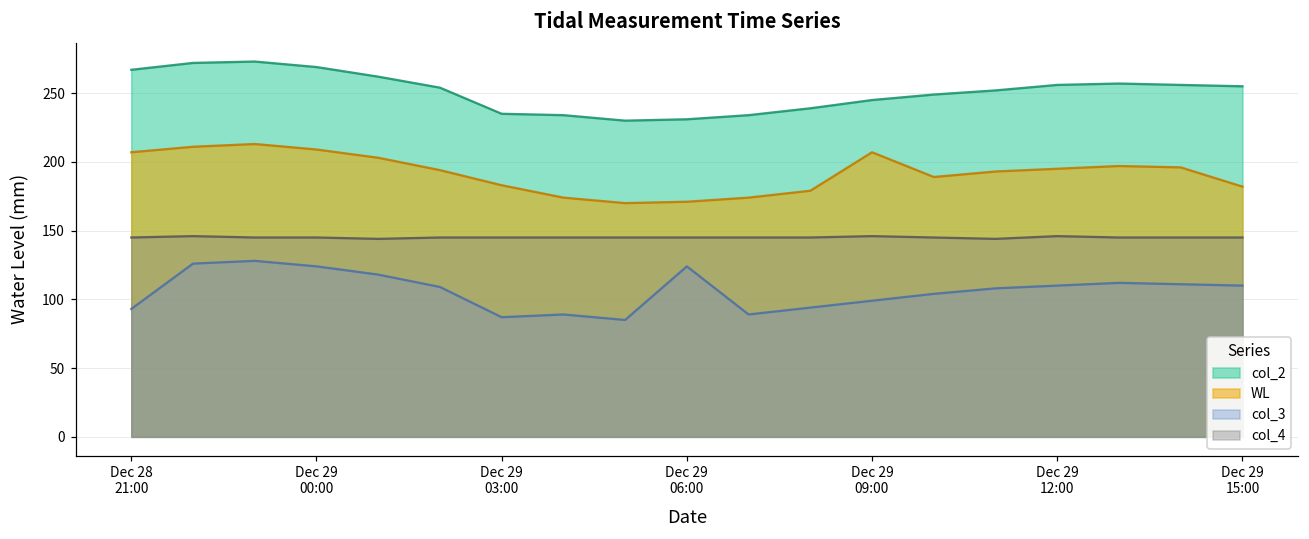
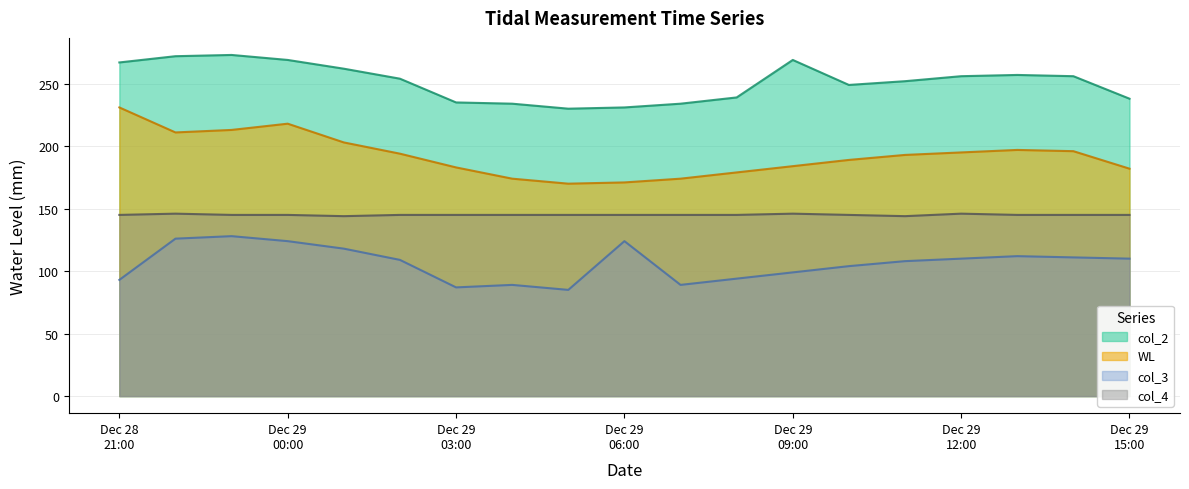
  {
    "col_2": {
      "Dec 28 21:00": 267,
      "Dec 29 00:00": 269,
      "Dec 29 03:00": 235,
      "Dec 29 06:00": 231,
-     "Dec 29 09:00": 245,
+     "Dec 29 09:00": 269,
      "Dec 29 12:00": 256,
-     "Dec 29 15:00": 255
+     "Dec 29 15:00": 238
    },
    "WL": {
-     "Dec 28 21:00": 207,
-     "Dec 29 00:00": 209,
+     "Dec 28 21:00": 231,
+     "Dec 29 00:00": 218,
      "Dec 29 03:00": 183,
      "Dec 29 06:00": 171,
-     "Dec 29 09:00": 207,
+     "Dec 29 09:00": 184,
      "Dec 29 12:00": 195,
      "Dec 29 15:00": 182
    }
  }
